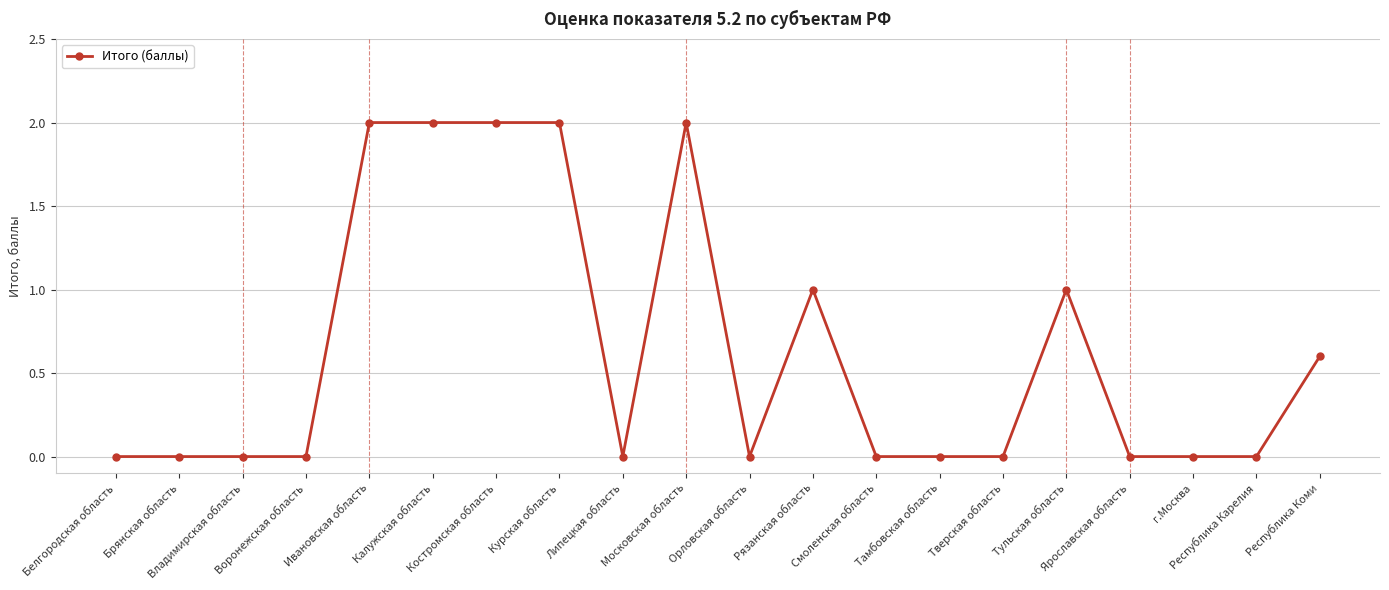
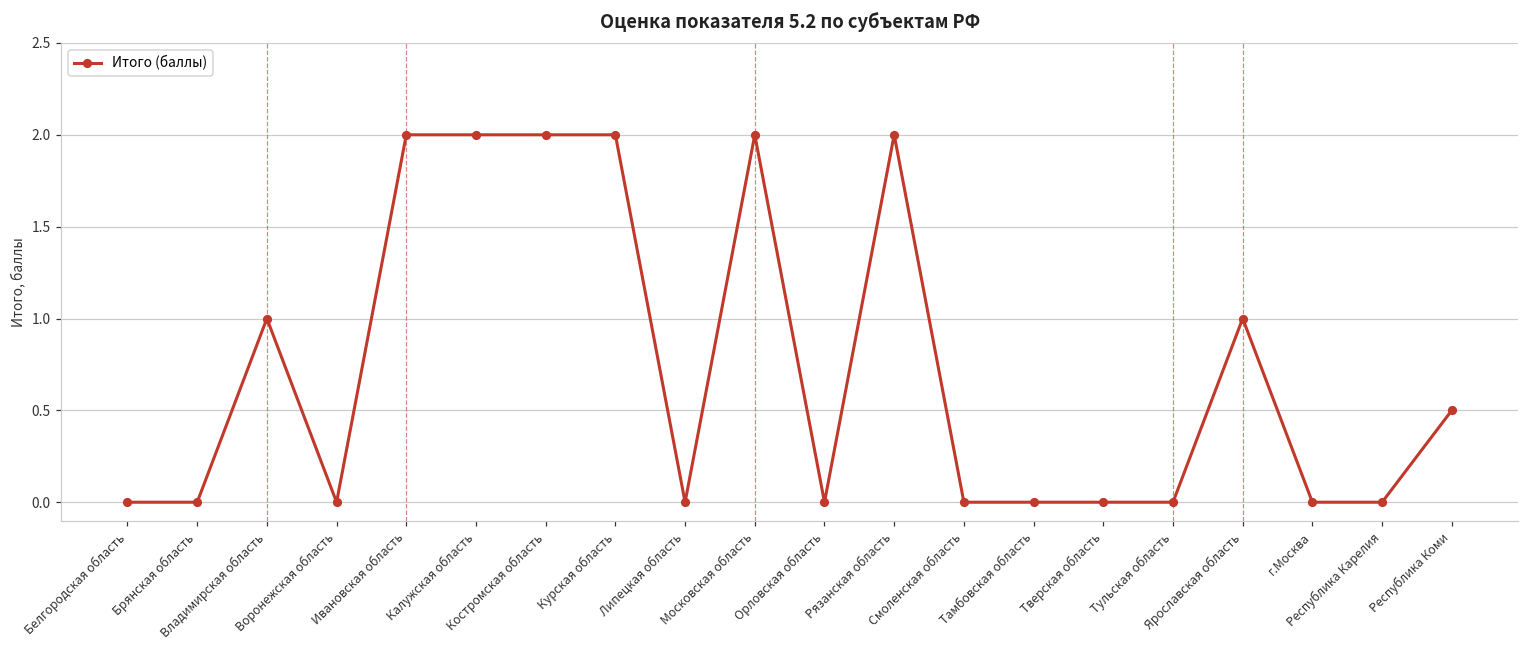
  {
    "Белгородская область": 0.0,
    "Брянская область": 0.0,
-   "Владимирская область": 0,
+   "Владимирская область": 1,
    "Воронежская область": 0.0,
    "Ивановская область": 2.0,
    "Калужская область": 2.0,
    "Костромская область": 2.0,
    "Курская область": 2.0,
    "Липецкая область": 0.0,
    "Московская область": 2.0,
    "Орловская область": 0.0,
-   "Рязанская область": 1,
+   "Рязанская область": 2,
    "Смоленская область": 0.0,
    "Тамбовская область": 0.0,
    "Тверская область": 0.0,
-   "Тульская область": 1,
-   "Ярославская область": 0,
+   "Тульская область": 0,
+   "Ярославская область": 1,
    "г.Москва": 0.0,
    "Республика Карелия": 0.0,
-   "Республика Коми": 0.6
+   "Республика Коми": 0.5
  }
